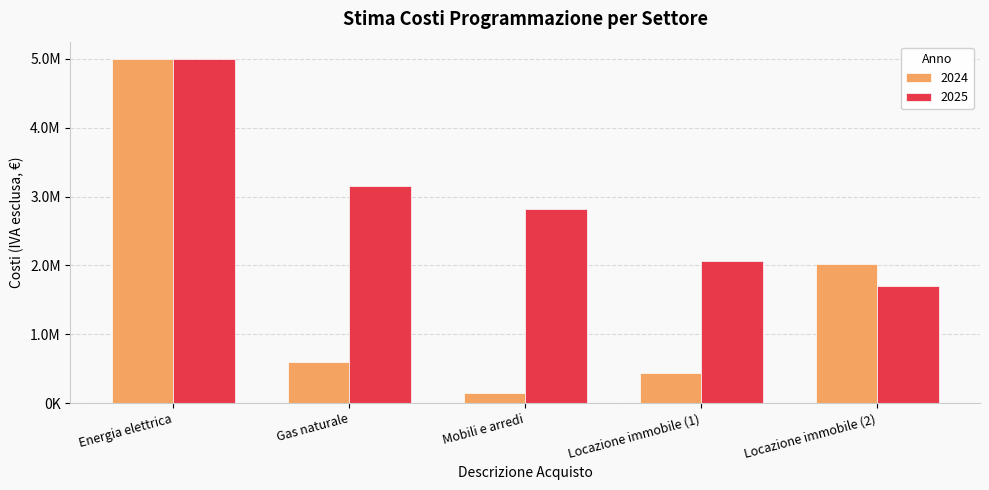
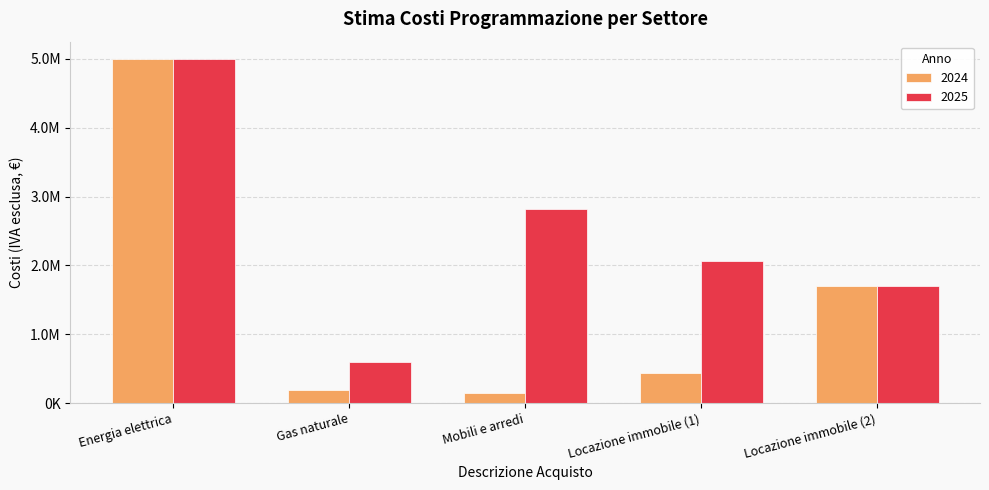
  {
    "2024": {
      "Energia elettrica": 5000000,
-     "Gas naturale": 600000,
+     "Gas naturale": 200000,
      "Mobili e arredi": 100000,
      "Locazione immobile (1)": 400000,
-     "Locazione immobile (2)": 2000000
+     "Locazione immobile (2)": 1700000
    },
    "2025": {
      "Energia elettrica": 5000000,
-     "Gas naturale": 3200000,
+     "Gas naturale": 600000,
      "Mobili e arredi": 2800000,
      "Locazione immobile (1)": 2100000,
      "Locazione immobile (2)": 1700000
    }
  }
